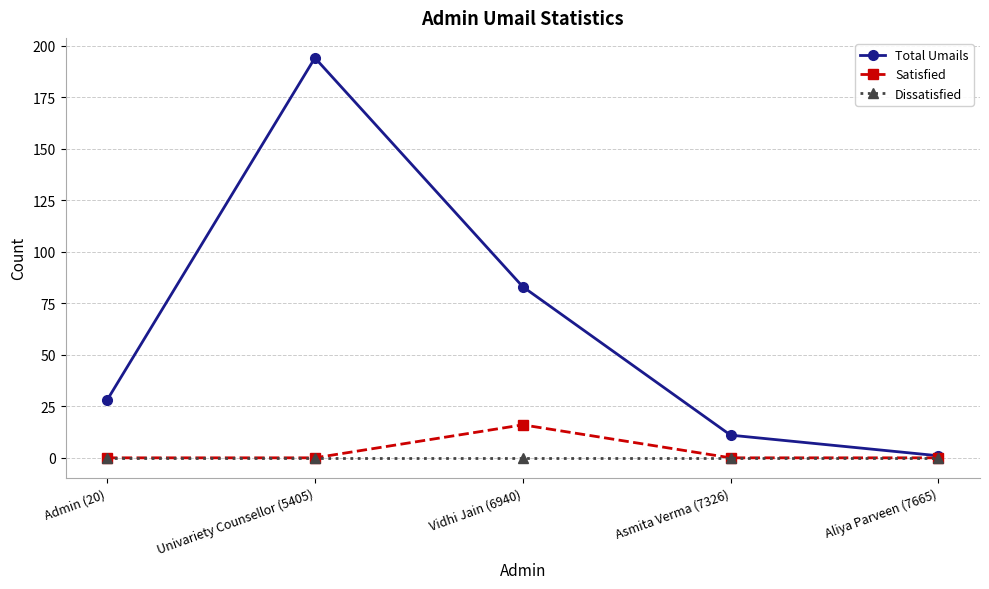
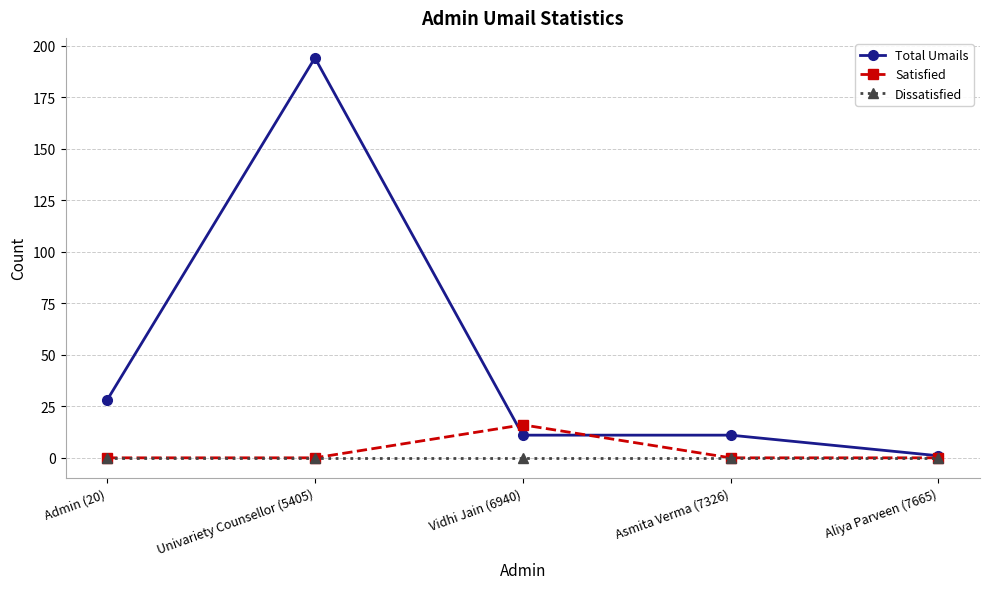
  {
    "Total Umails": {
      "Admin (20)": 28,
      "Univariety Counsellor (5405)": 194,
-     "Vidhi Jain (6940)": 83,
+     "Vidhi Jain (6940)": 11,
      "Asmita Verma (7326)": 11
    },
    "Satisfied": {
      "Vidhi Jain (6940)": 16
    },
    "Dissatisfied": {
      "Vidhi Jain (6940)": 0
    }
  }
